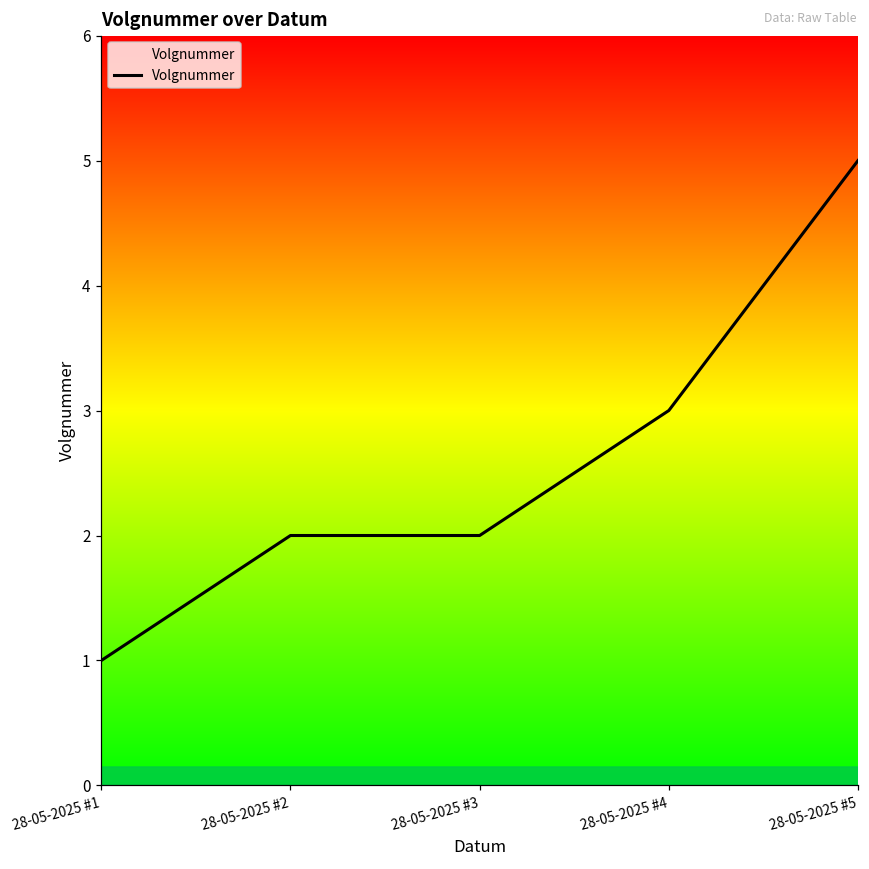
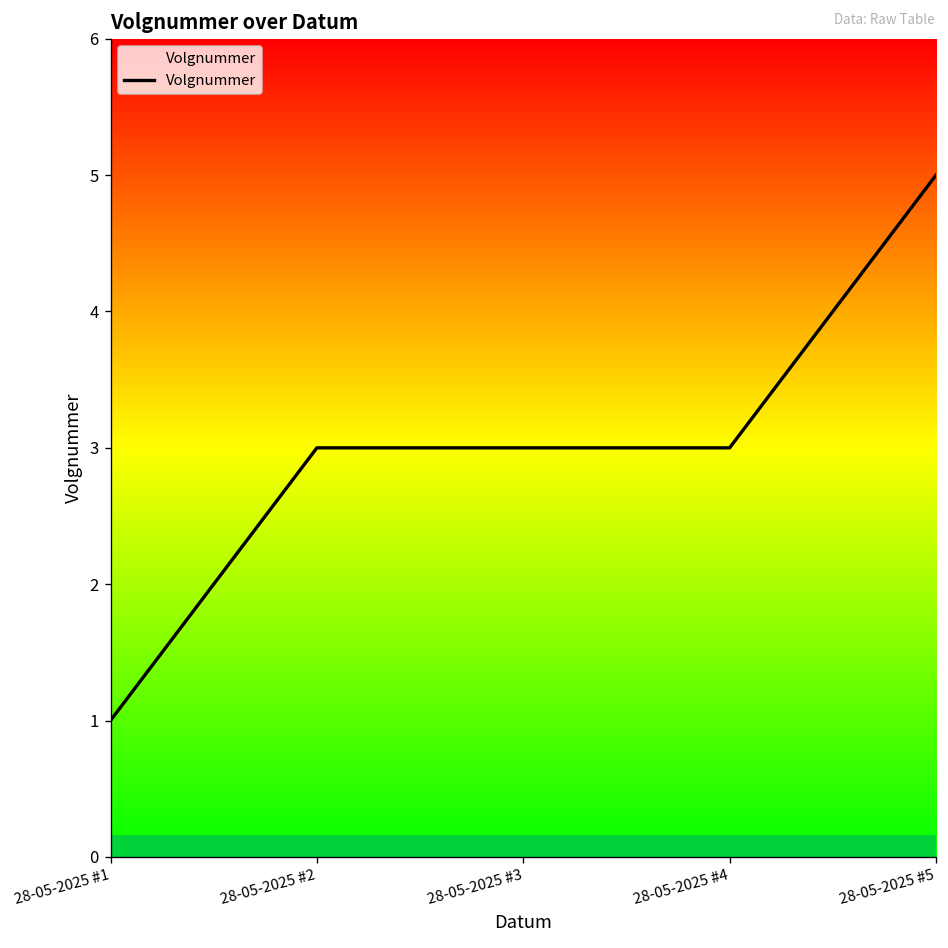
  {
    "28-05-2025 #1": 1,
-   "28-05-2025 #2": 2,
-   "28-05-2025 #3": 2,
+   "28-05-2025 #2": 3,
+   "28-05-2025 #3": 3,
    "28-05-2025 #4": 3,
    "28-05-2025 #5": 5
  }
